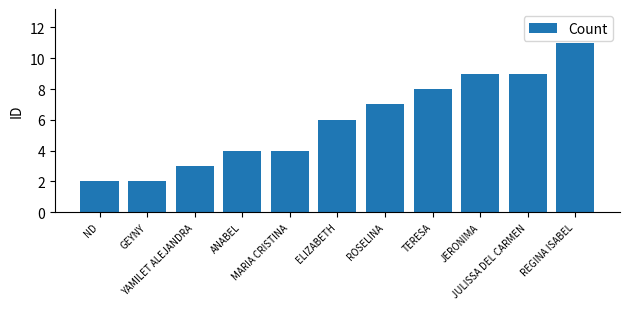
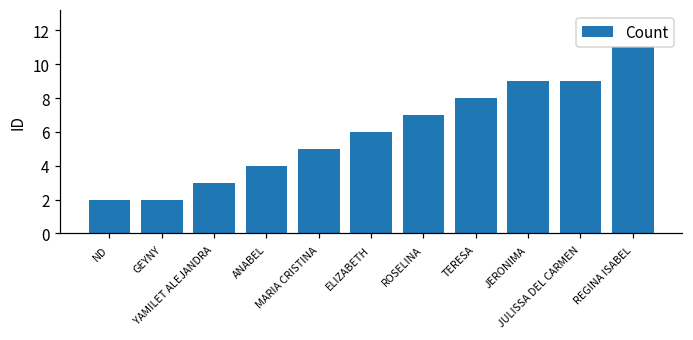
  {
    "ND": 2,
    "GEYNY": 2,
    "YAMILET ALEJANDRA": 3,
    "ANABEL": 4,
-   "MARIA CRISTINA": 4,
+   "MARIA CRISTINA": 5,
    "ELIZABETH": 6,
    "ROSELINA": 7,
    "TERESA": 8,
    "JERONIMA": 9,
    "JULISSA DEL CARMEN": 9,
    "REGINA ISABEL": 11
  }
